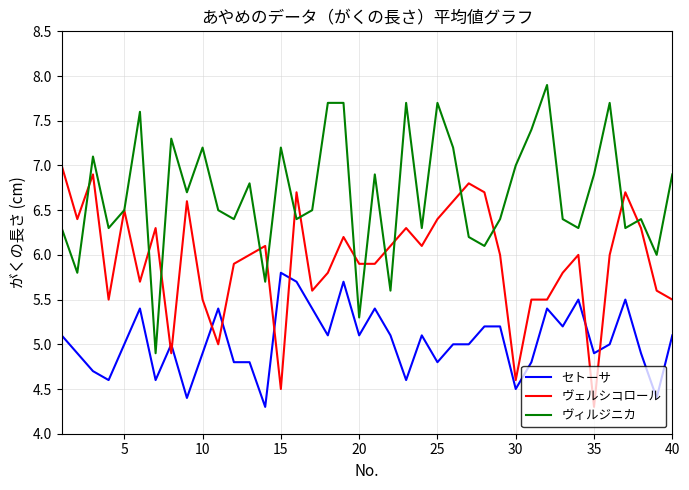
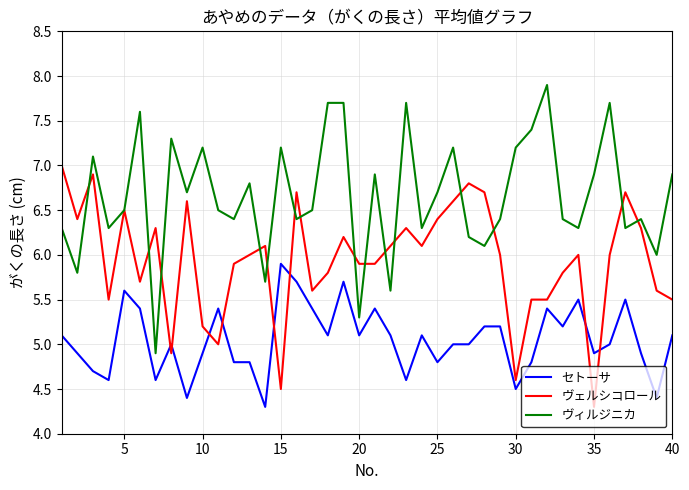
  {
    "セトーサ": {
-     "5": 5.0,
+     "5": 5.6,
      "10": 4.9,
-     "15": 5.8,
+     "15": 5.9,
      "20": 5.1,
      "25": 4.8,
      "30": 4.5,
      "35": 4.9,
      "40": 5.1
    },
    "ヴェルシコロール": {
-     "10": 5.5,
+     "10": 5.2,
      "15": 4.5,
      "20": 5.9,
      "25": 6.4,
      "30": 4.6,
      "40": 5.5
    },
    "ヴィルジニカ": {
      "10": 7.2,
      "15": 7.2,
      "20": 5.3,
-     "25": 7.7,
-     "30": 7.0,
+     "25": 6.7,
+     "30": 7.2,
      "35": 6.9,
      "40": 6.9
    }
  }
